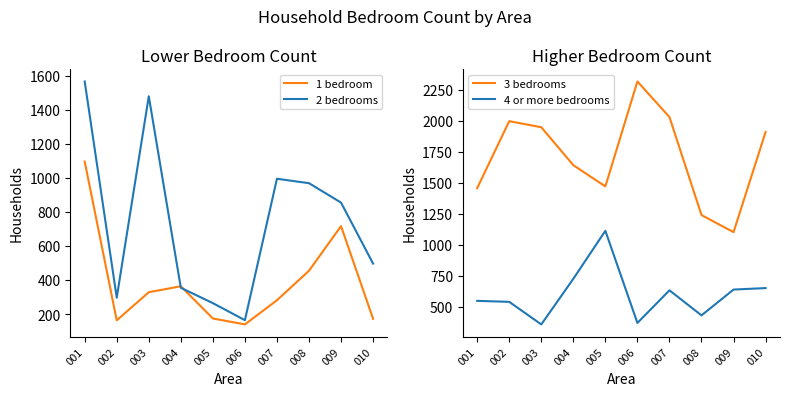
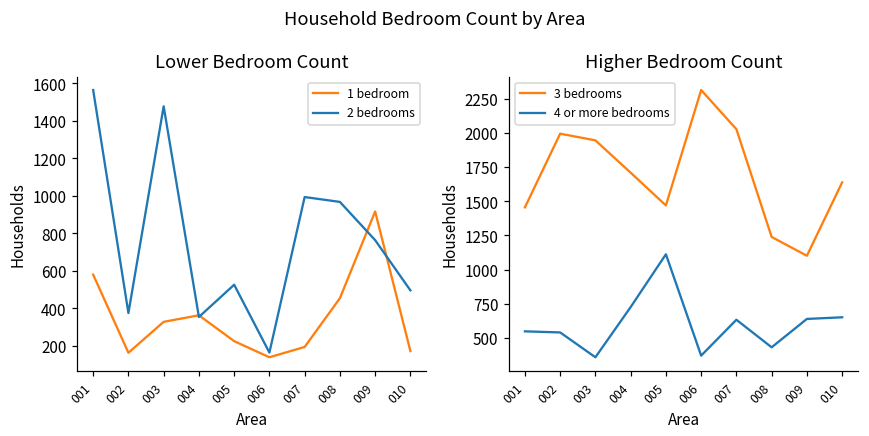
  {
    "Lower Bedroom Count": {
      "1 bedroom": {
-       "001": 1100,
+       "001": 580,
        "002": 160,
        "003": 330,
-       "005": 170,
+       "005": 230,
        "006": 140,
-       "007": 280,
+       "007": 190,
        "008": 450,
-       "009": 720,
+       "009": 920,
        "010": 170
      },
      "2 bedrooms": {
        "001": 1570,
-       "002": 300,
+       "002": 380,
        "003": 1480,
-       "005": 260,
+       "005": 530,
        "006": 160,
        "007": 990,
        "008": 970,
-       "009": 850,
+       "009": 760,
        "010": 500
      }
    },
    "Higher Bedroom Count": {
      "3 bedrooms": {
        "001": 1460,
        "002": 2000,
        "003": 1950,
-       "004": 1640,
+       "004": 1710,
        "005": 1470,
        "006": 2320,
        "007": 2030,
        "008": 1240,
        "009": 1100,
-       "010": 1910
+       "010": 1640
      },
      "4 or more bedrooms": {
        "001": 550,
        "002": 540,
        "003": 360,
        "004": 730,
        "005": 1110,
        "006": 370,
        "007": 630,
        "008": 430,
        "009": 640,
        "010": 650
      }
    }
  }
